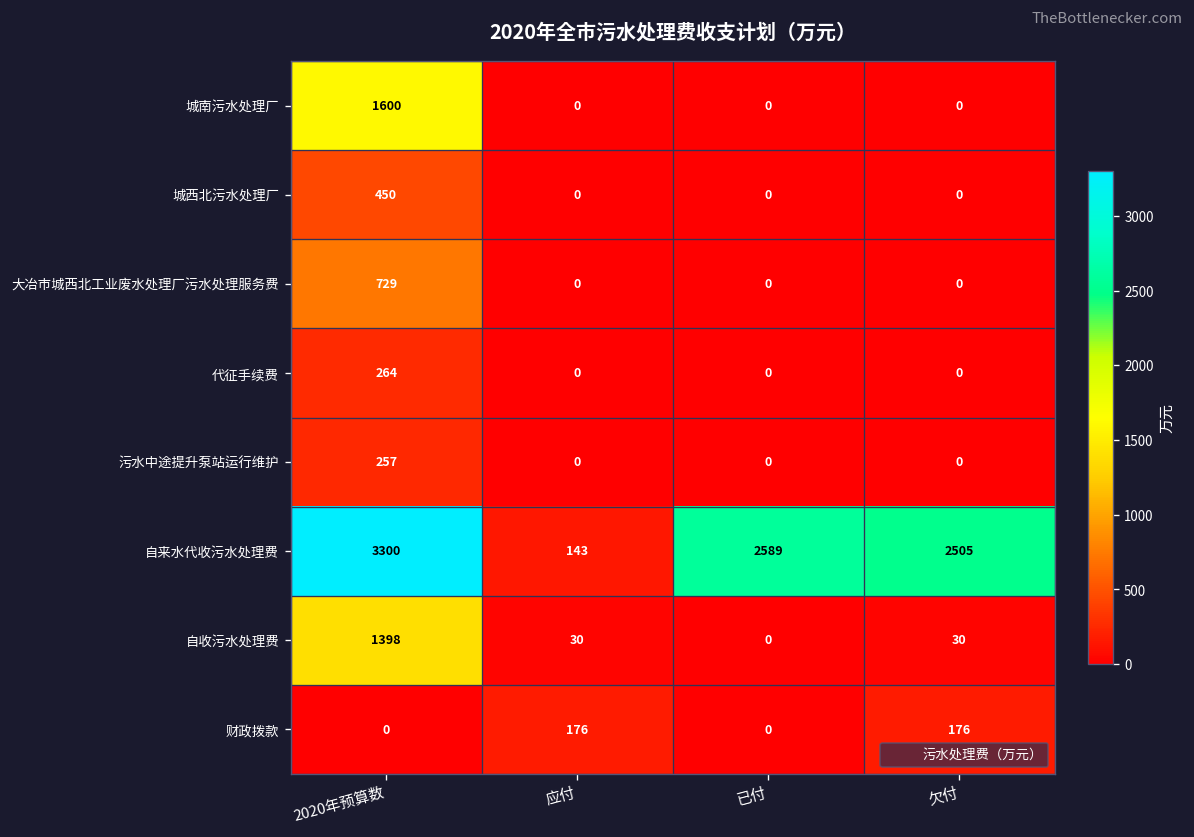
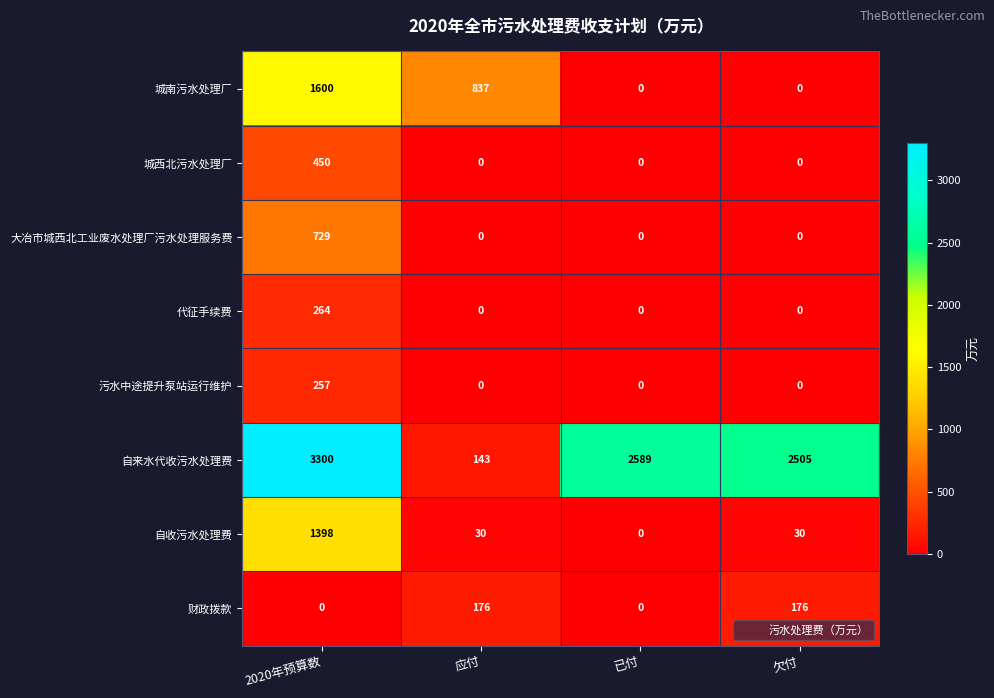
  {
    "城南污水处理厂": {
      "2020年预算数": 1600,
-     "应付": 0,
+     "应付": 837,
      "已付": 0,
      "欠付": 0
    },
    "城西北污水处理厂": {
      "2020年预算数": 450,
      "应付": 0,
      "已付": 0,
      "欠付": 0
    },
    "大冶市城西北工业废水处理厂污水处理服务费": {
      "2020年预算数": 729,
      "应付": 0,
      "已付": 0,
      "欠付": 0
    },
    "代征手续费": {
      "2020年预算数": 264,
      "应付": 0,
      "已付": 0,
      "欠付": 0
    },
    "污水中途提升泵站运行维护": {
      "2020年预算数": 257,
      "应付": 0,
      "已付": 0,
      "欠付": 0
    },
    "自来水代收污水处理费": {
      "2020年预算数": 3300,
      "应付": 143,
      "已付": 2589,
      "欠付": 2505
    },
    "自收污水处理费": {
      "2020年预算数": 1398,
      "应付": 30,
      "已付": 0,
      "欠付": 30
    },
    "财政拨款": {
      "2020年预算数": 0,
      "应付": 176,
      "已付": 0,
      "欠付": 176
    }
  }
